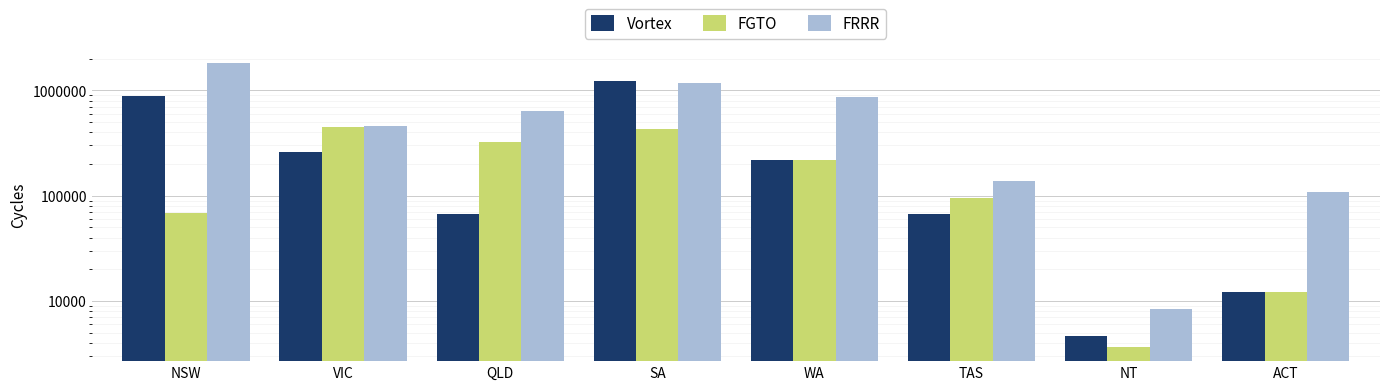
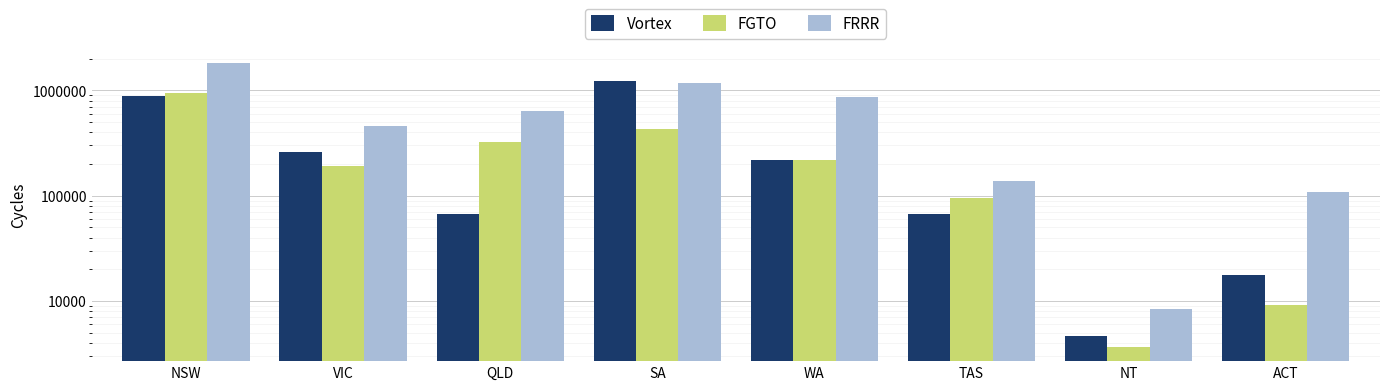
  {
    "Vortex": {
      "NSW": 900000,
      "VIC": 260000,
      "QLD": 70000,
      "SA": 1200000,
      "WA": 220000,
      "TAS": 70000,
      "NT": 5000,
-     "ACT": 12000
+     "ACT": 18000
    },
    "FGTO": {
-     "NSW": 70000,
-     "VIC": 450000,
+     "NSW": 900000,
+     "VIC": 190000,
      "QLD": 320000,
      "SA": 430000,
      "WA": 220000,
      "TAS": 90000,
      "NT": 3700,
-     "ACT": 12000
+     "ACT": 9000
    },
    "FRRR": {
      "NSW": 1800000,
      "VIC": 450000,
      "QLD": 600000,
      "SA": 1200000,
      "WA": 900000,
      "TAS": 140000,
      "NT": 8000,
      "ACT": 110000
    }
  }
